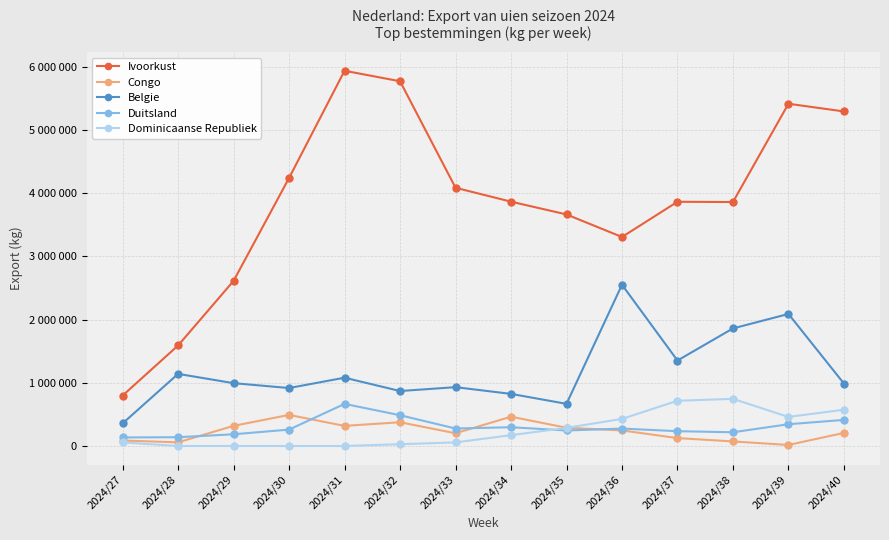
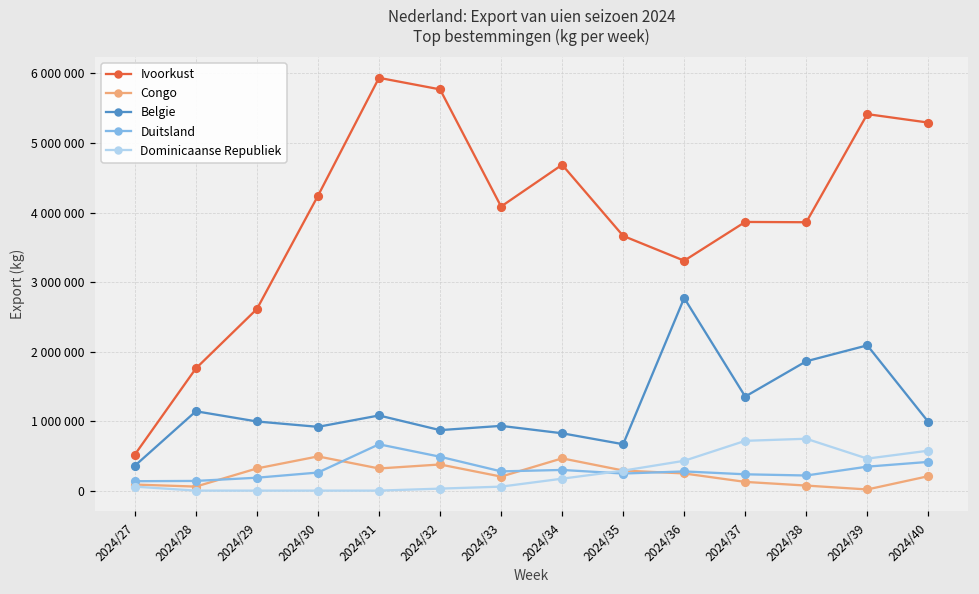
  {
    "Ivoorkust": {
-     "2024/27": 800000,
-     "2024/28": 1600000,
+     "2024/27": 500000,
+     "2024/28": 1800000,
      "2024/29": 2600000,
      "2024/30": 4200000,
      "2024/31": 5900000,
      "2024/32": 5800000,
      "2024/33": 4100000,
-     "2024/34": 3900000,
+     "2024/34": 4700000,
      "2024/35": 3700000,
      "2024/36": 3300000,
      "2024/37": 3900000,
      "2024/38": 3900000,
      "2024/39": 5400000,
      "2024/40": 5300000
    },
    "Congo": {
      "2024/28": 100000,
      "2024/29": 300000,
      "2024/30": 500000,
      "2024/31": 300000,
      "2024/32": 400000,
      "2024/33": 200000,
      "2024/34": 500000,
      "2024/37": 100000,
      "2024/38": 100000,
      "2024/39": 0,
      "2024/40": 200000
    },
    "Belgie": {
      "2024/27": 400000,
      "2024/28": 1100000,
      "2024/29": 1000000,
      "2024/30": 900000,
      "2024/31": 1100000,
      "2024/32": 900000,
      "2024/33": 900000,
      "2024/34": 800000,
      "2024/35": 700000,
-     "2024/36": 2600000,
+     "2024/36": 2800000,
      "2024/37": 1400000,
      "2024/38": 1900000,
      "2024/39": 2100000,
      "2024/40": 1000000
    }
  }
